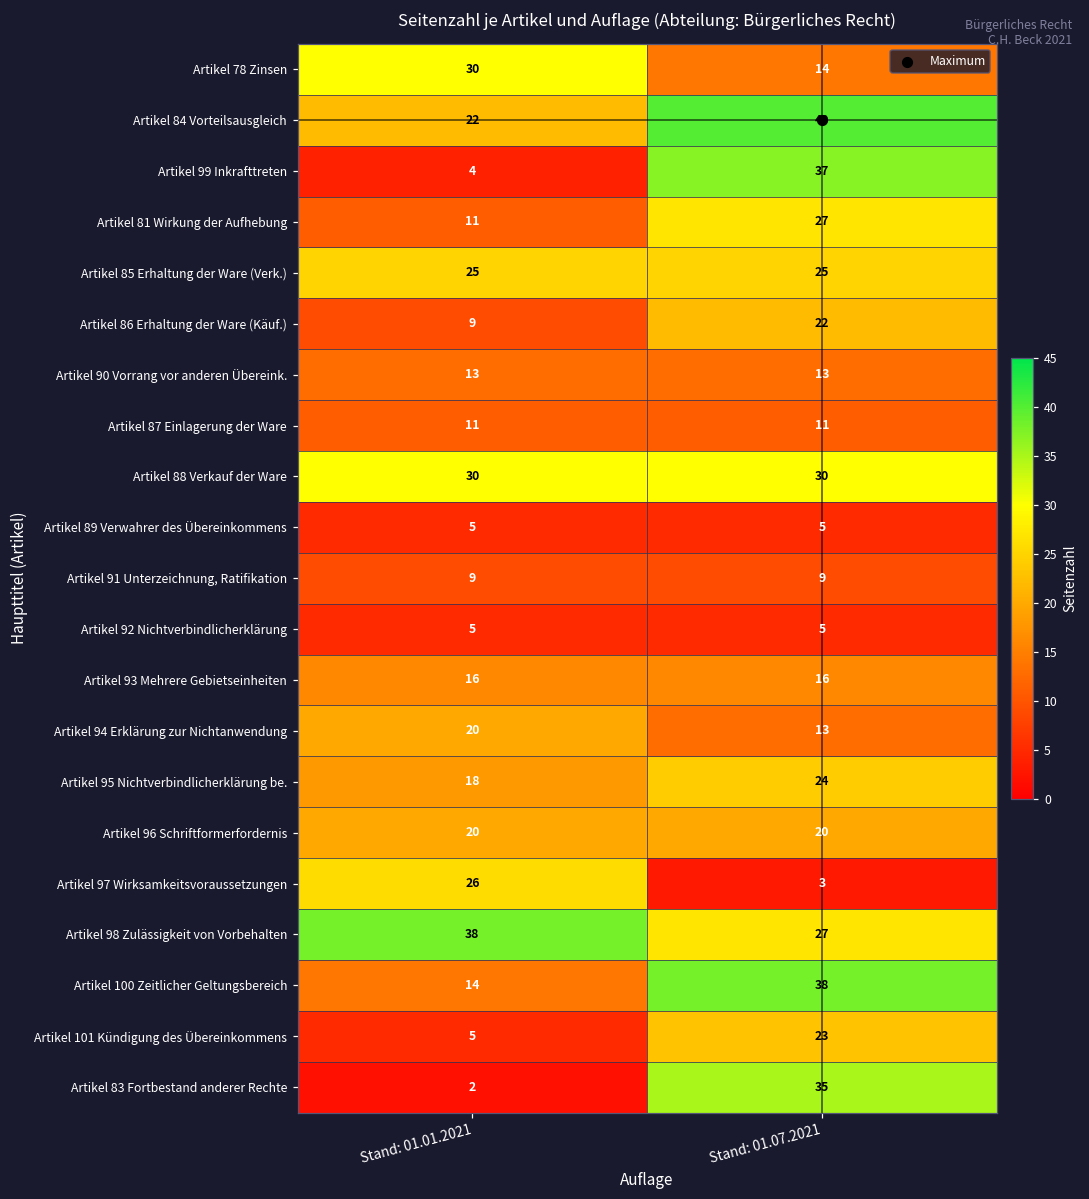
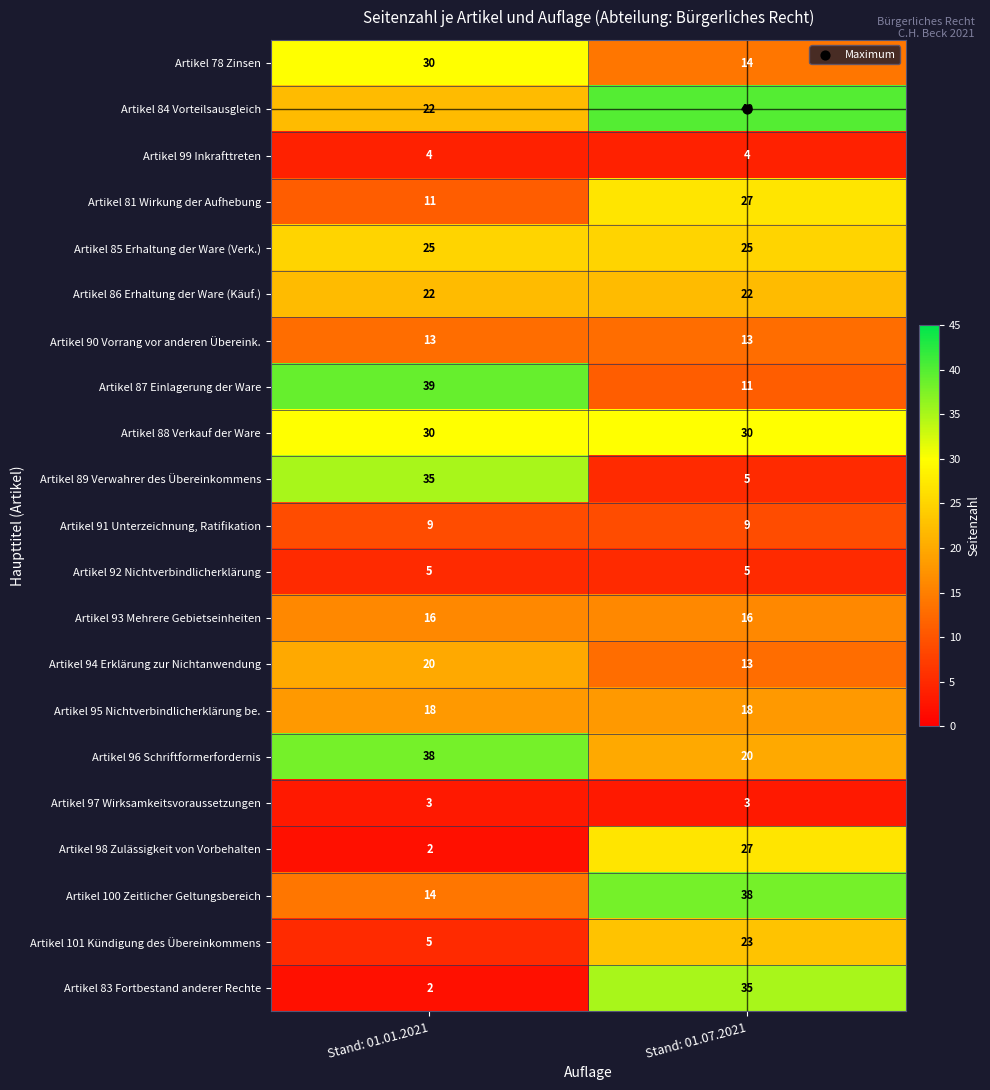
  {
    "Artikel 78 Zinsen": {
      "Stand: 01.01.2021": 30,
      "Stand: 01.07.2021": 14
    },
    "Artikel 84 Vorteilsausgleich": {
      "Stand: 01.01.2021": 22
    },
    "Artikel 99 Inkrafttreten": {
      "Stand: 01.01.2021": 4,
-     "Stand: 01.07.2021": 37
+     "Stand: 01.07.2021": 4
    },
    "Artikel 81 Wirkung der Aufhebung": {
      "Stand: 01.01.2021": 11,
      "Stand: 01.07.2021": 27
    },
    "Artikel 85 Erhaltung der Ware (Verk.)": {
      "Stand: 01.01.2021": 25,
      "Stand: 01.07.2021": 25
    },
    "Artikel 86 Erhaltung der Ware (Käuf.)": {
-     "Stand: 01.01.2021": 9,
+     "Stand: 01.01.2021": 22,
      "Stand: 01.07.2021": 22
    },
    "Artikel 90 Vorrang vor anderen Übereink.": {
      "Stand: 01.01.2021": 13,
      "Stand: 01.07.2021": 13
    },
    "Artikel 87 Einlagerung der Ware": {
-     "Stand: 01.01.2021": 11,
+     "Stand: 01.01.2021": 39,
      "Stand: 01.07.2021": 11
    },
    "Artikel 88 Verkauf der Ware": {
      "Stand: 01.01.2021": 30,
      "Stand: 01.07.2021": 30
    },
    "Artikel 89 Verwahrer des Übereinkommens": {
-     "Stand: 01.01.2021": 5,
+     "Stand: 01.01.2021": 35,
      "Stand: 01.07.2021": 5
    },
    "Artikel 91 Unterzeichnung, Ratifikation": {
      "Stand: 01.01.2021": 9,
      "Stand: 01.07.2021": 9
    },
    "Artikel 92 Nichtverbindlicherklärung": {
      "Stand: 01.01.2021": 5,
      "Stand: 01.07.2021": 5
    },
    "Artikel 93 Mehrere Gebietseinheiten": {
      "Stand: 01.01.2021": 16,
      "Stand: 01.07.2021": 16
    },
    "Artikel 94 Erklärung zur Nichtanwendung": {
      "Stand: 01.01.2021": 20,
      "Stand: 01.07.2021": 13
    },
    "Artikel 95 Nichtverbindlicherklärung be.": {
      "Stand: 01.01.2021": 18,
-     "Stand: 01.07.2021": 24
+     "Stand: 01.07.2021": 18
    },
    "Artikel 96 Schriftformerfordernis": {
-     "Stand: 01.01.2021": 20,
+     "Stand: 01.01.2021": 38,
      "Stand: 01.07.2021": 20
    },
    "Artikel 97 Wirksamkeitsvoraussetzungen": {
-     "Stand: 01.01.2021": 26,
+     "Stand: 01.01.2021": 3,
      "Stand: 01.07.2021": 3
    },
    "Artikel 98 Zulässigkeit von Vorbehalten": {
-     "Stand: 01.01.2021": 38,
+     "Stand: 01.01.2021": 2,
      "Stand: 01.07.2021": 27
    },
    "Artikel 100 Zeitlicher Geltungsbereich": {
      "Stand: 01.01.2021": 14,
      "Stand: 01.07.2021": 38
    },
    "Artikel 101 Kündigung des Übereinkommens": {
      "Stand: 01.01.2021": 5,
      "Stand: 01.07.2021": 23
    },
    "Artikel 83 Fortbestand anderer Rechte": {
      "Stand: 01.01.2021": 2,
      "Stand: 01.07.2021": 35
    }
  }
